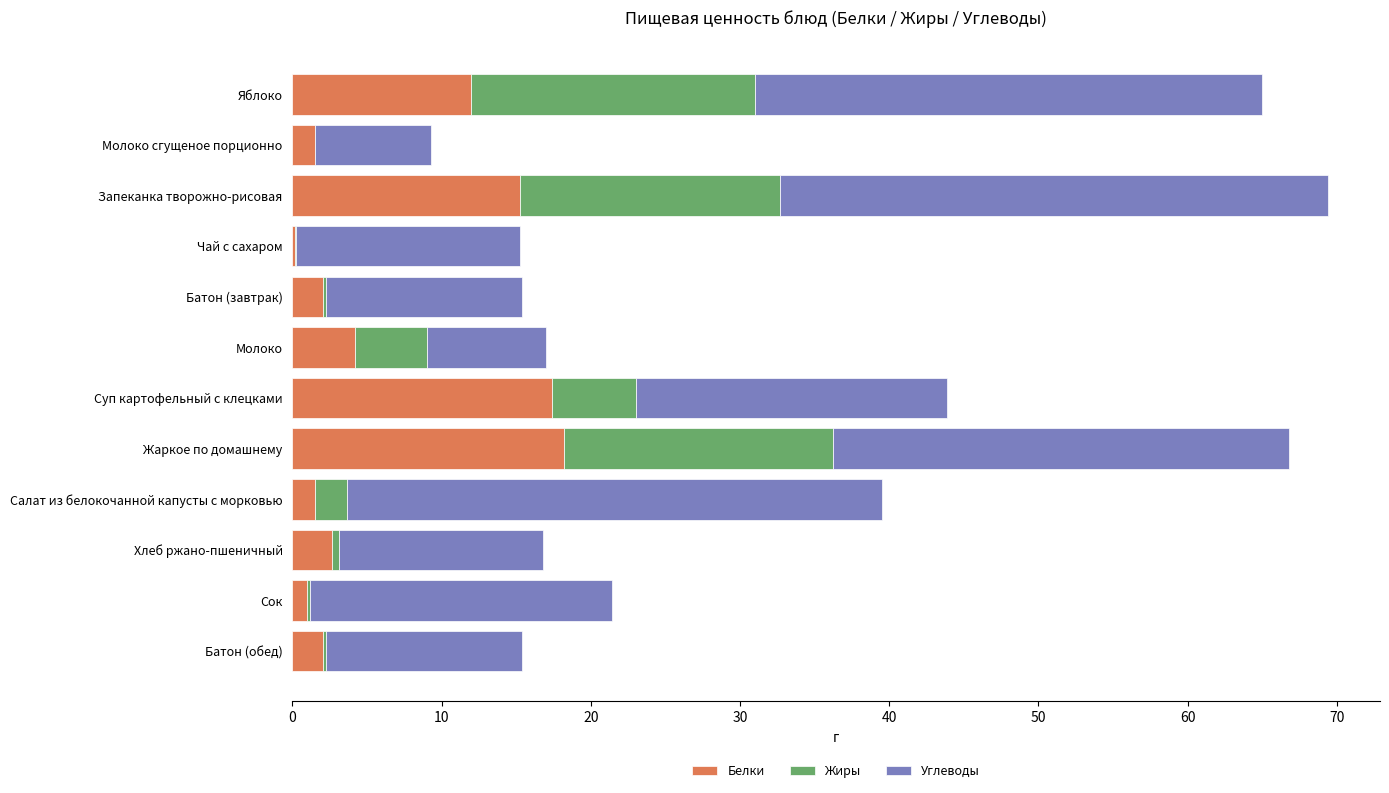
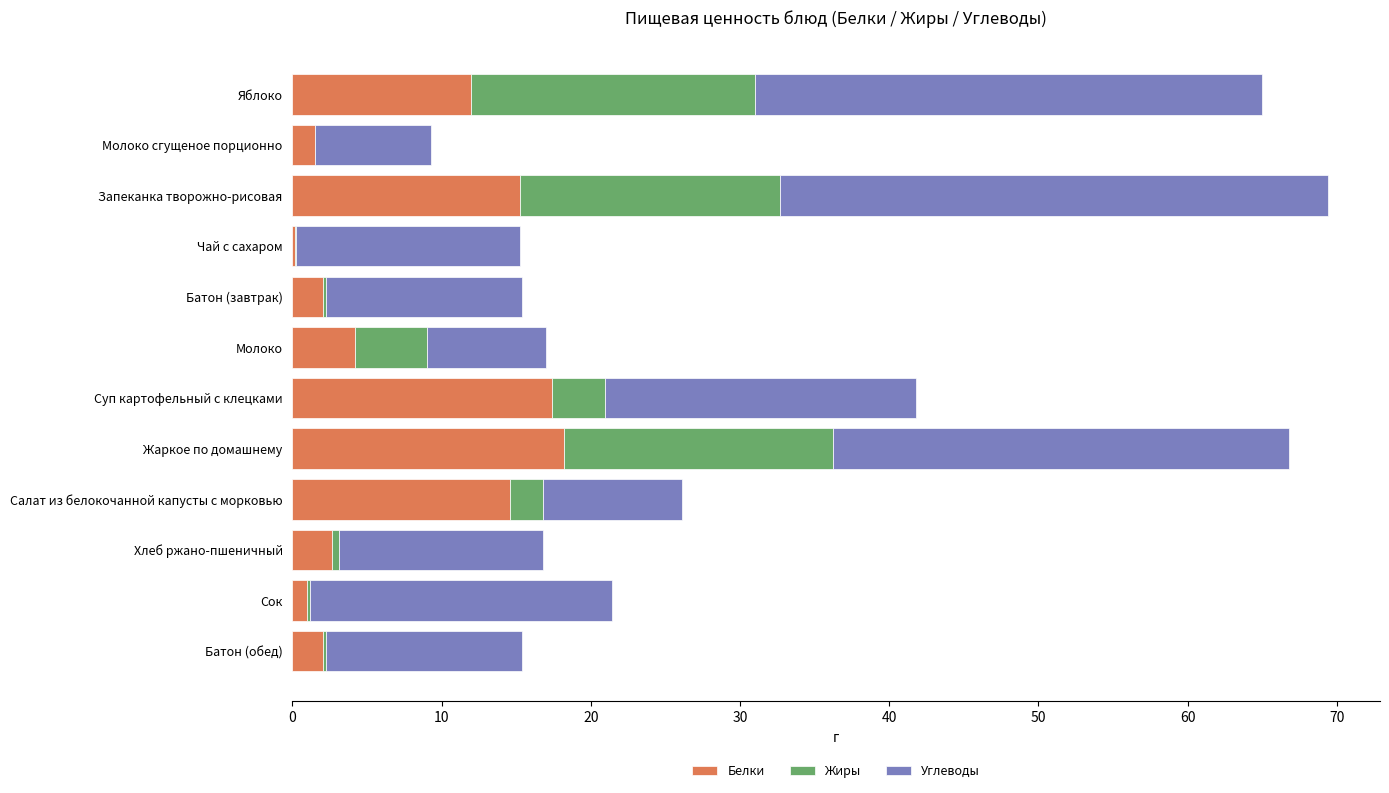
  {
    "Белки": {
      "Яблоко": 12.0,
      "Молоко сгущеное порционно": 1.5,
      "Запеканка творожно-рисовая": 15.2,
      "Чай с сахаром": 0.2,
      "Батон (завтрак)": 2.0,
      "Молоко": 4.2,
      "Суп картофельный с клецками": 17.4,
      "Жаркое по домашнему": 18.2,
-     "Салат из белокочанной капусты с морковью": 1.5,
+     "Салат из белокочанной капусты с морковью": 14.6,
      "Хлеб ржано-пшеничный": 2.6,
      "Сок": 1.0,
      "Батон (обед)": 2.0
    },
    "Жиры": {
      "Яблоко": 19.0,
      "Молоко сгущеное порционно": 0.0,
      "Запеканка творожно-рисовая": 17.5,
      "Батон (завтрак)": 0.2,
      "Молоко": 4.8,
-     "Суп картофельный с клецками": 5.6,
+     "Суп картофельный с клецками": 3.6,
      "Жаркое по домашнему": 18.0,
      "Салат из белокочанной капусты с морковью": 2.2,
      "Хлеб ржано-пшеничный": 0.5,
      "Сок": 0.2,
      "Батон (обед)": 0.2
    },
    "Углеводы": {
      "Яблоко": 34.0,
      "Молоко сгущеное порционно": 7.8,
      "Запеканка творожно-рисовая": 36.7,
      "Чай с сахаром": 15.0,
      "Батон (завтрак)": 13.1,
      "Молоко": 8.0,
      "Суп картофельный с клецками": 20.8,
      "Жаркое по домашнему": 30.6,
-     "Салат из белокочанной капусты с морковью": 35.8,
+     "Салат из белокочанной капусты с морковью": 9.3,
      "Хлеб ржано-пшеничный": 13.7,
      "Сок": 20.2,
      "Батон (обед)": 13.1
    }
  }
